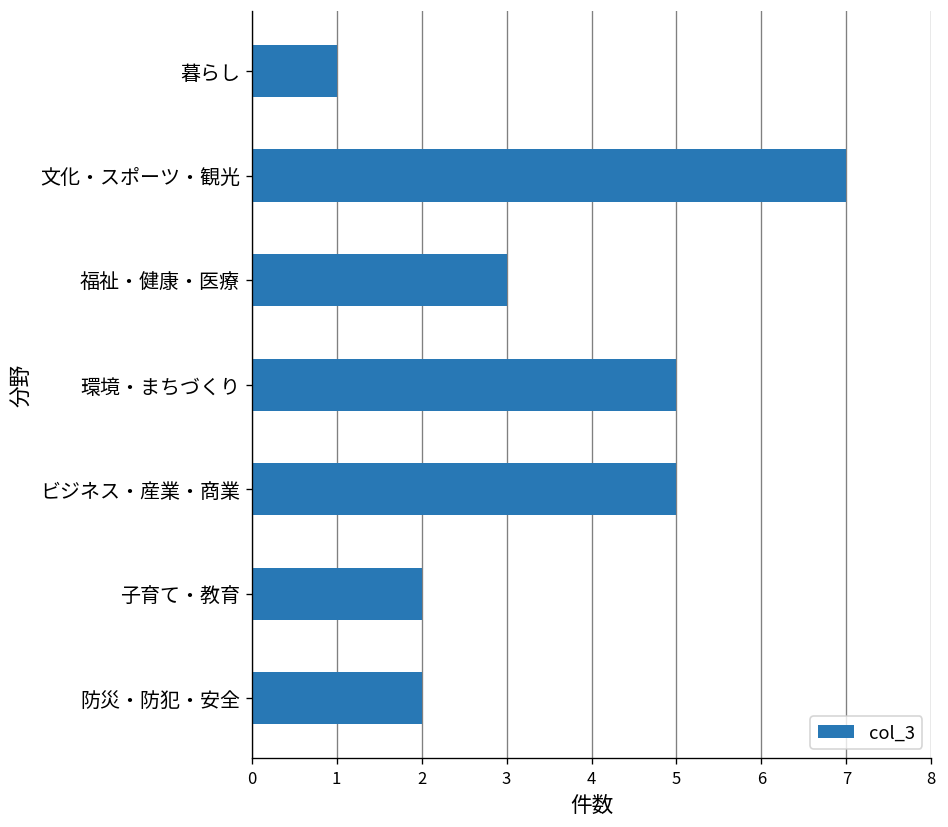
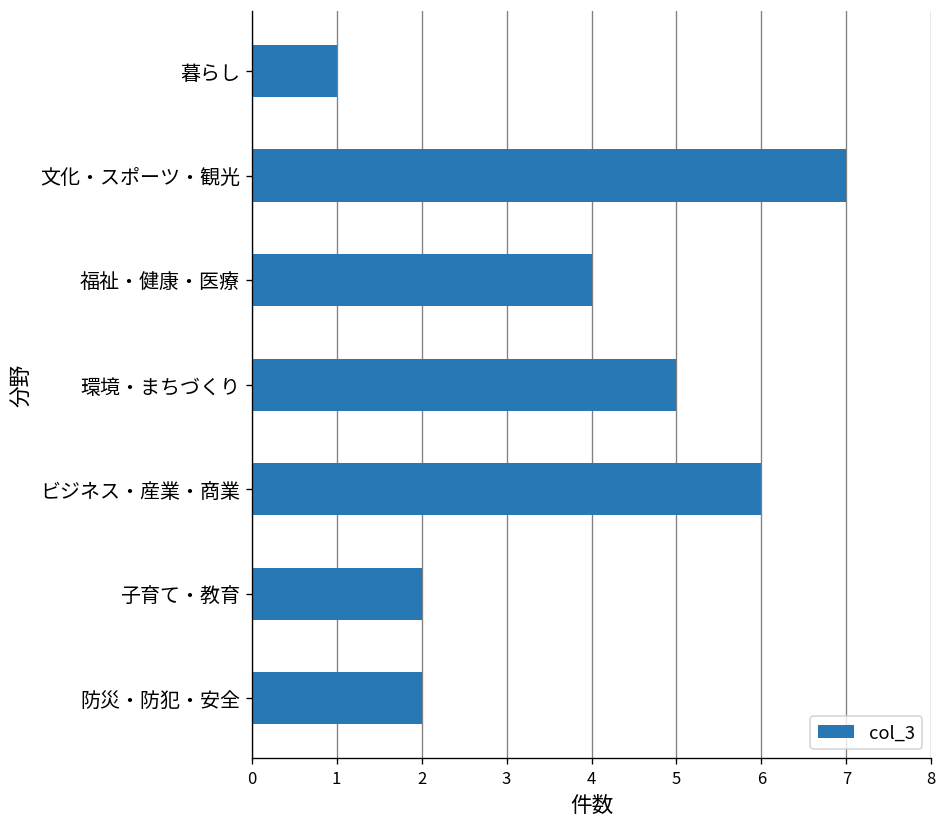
  {
    "暮らし": 1,
    "文化・スポーツ・観光": 7,
-   "福祉・健康・医療": 3,
+   "福祉・健康・医療": 4,
    "環境・まちづくり": 5,
-   "ビジネス・産業・商業": 5,
+   "ビジネス・産業・商業": 6,
    "子育て・教育": 2,
    "防災・防犯・安全": 2
  }
